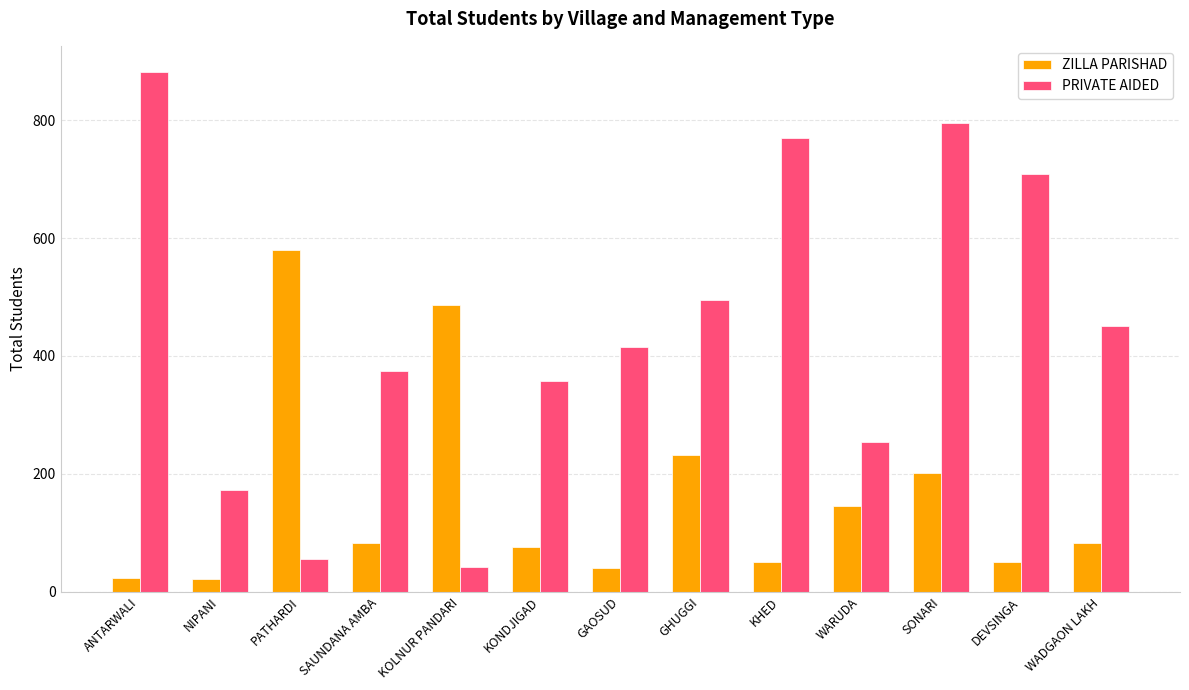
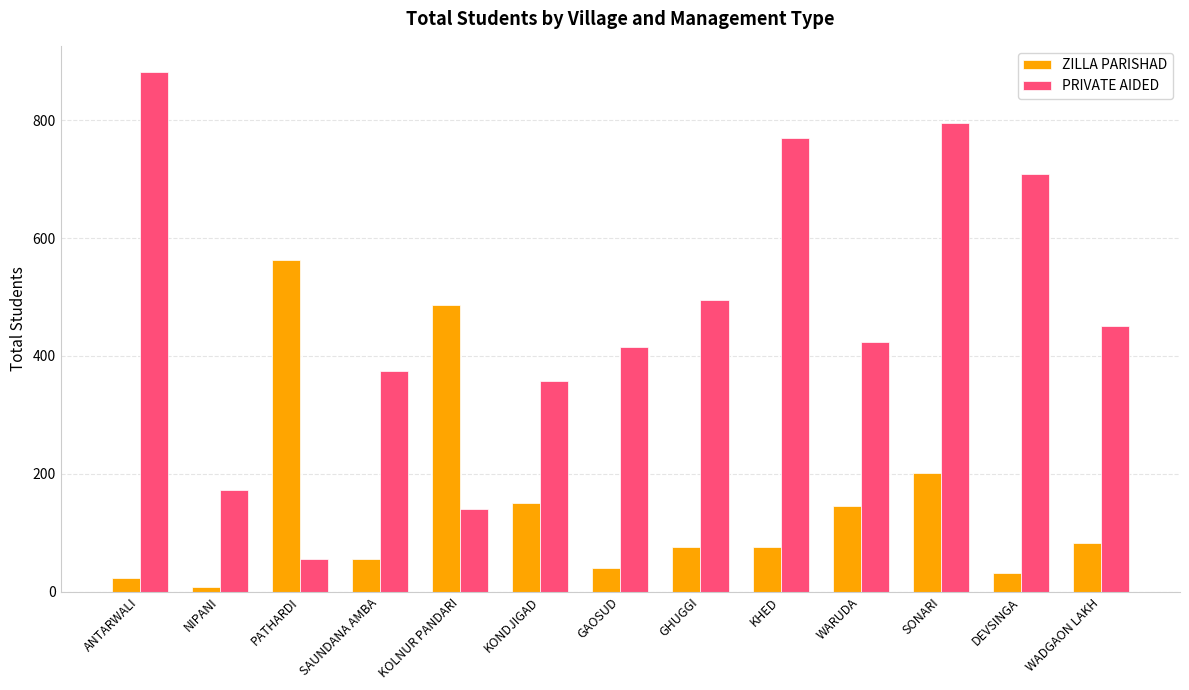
  {
    "ZILLA PARISHAD": {
      "ANTARWALI": 20,
-     "NIPANI": 20,
-     "PATHARDI": 580,
-     "SAUNDANA AMBA": 80,
+     "NIPANI": 10,
+     "PATHARDI": 560,
+     "SAUNDANA AMBA": 60,
      "KOLNUR PANDARI": 490,
-     "KONDJIGAD": 80,
+     "KONDJIGAD": 150,
      "GAOSUD": 40,
-     "GHUGGI": 230,
-     "KHED": 50,
+     "GHUGGI": 80,
+     "KHED": 80,
      "WARUDA": 150,
      "SONARI": 200,
-     "DEVSINGA": 50,
+     "DEVSINGA": 30,
      "WADGAON LAKH": 80
    },
    "PRIVATE AIDED": {
      "ANTARWALI": 880,
      "NIPANI": 170,
      "PATHARDI": 60,
      "SAUNDANA AMBA": 380,
-     "KOLNUR PANDARI": 40,
+     "KOLNUR PANDARI": 140,
      "KONDJIGAD": 360,
      "GAOSUD": 420,
      "GHUGGI": 490,
      "KHED": 770,
-     "WARUDA": 250,
+     "WARUDA": 420,
      "SONARI": 800,
      "DEVSINGA": 710,
      "WADGAON LAKH": 450
    }
  }
